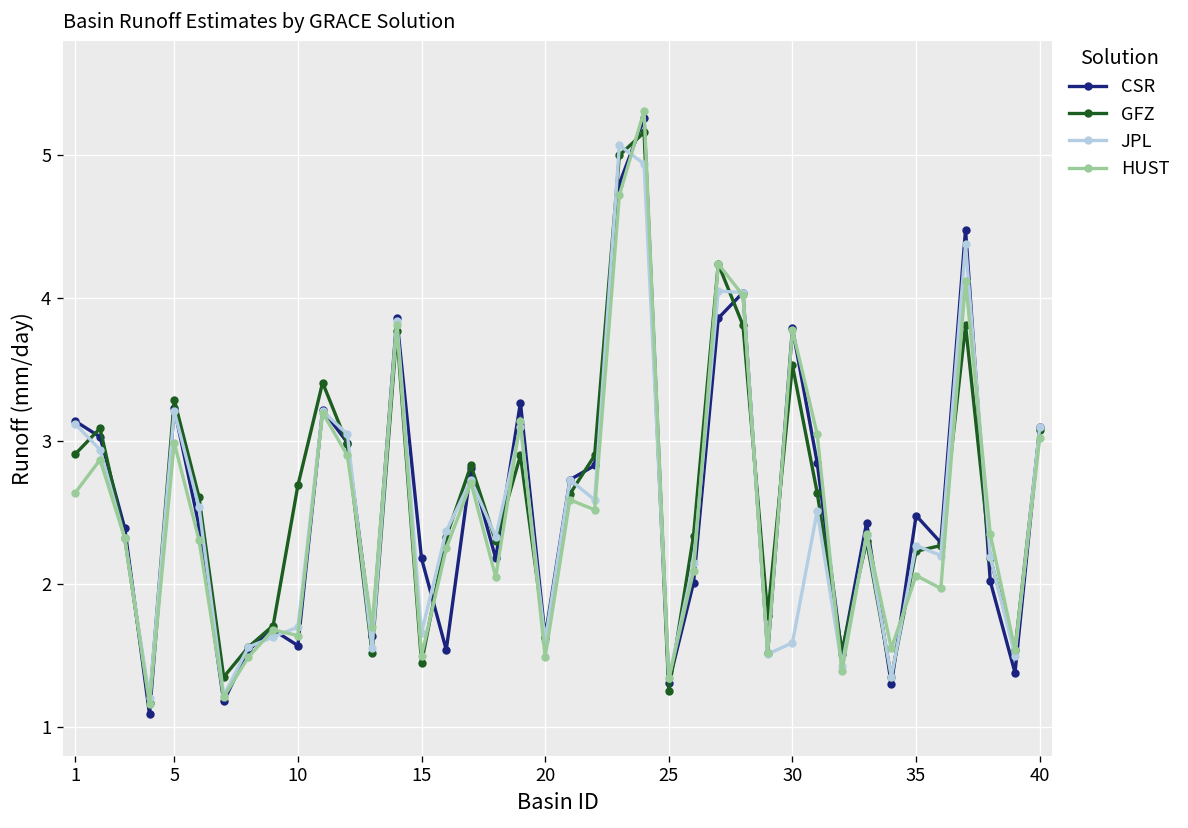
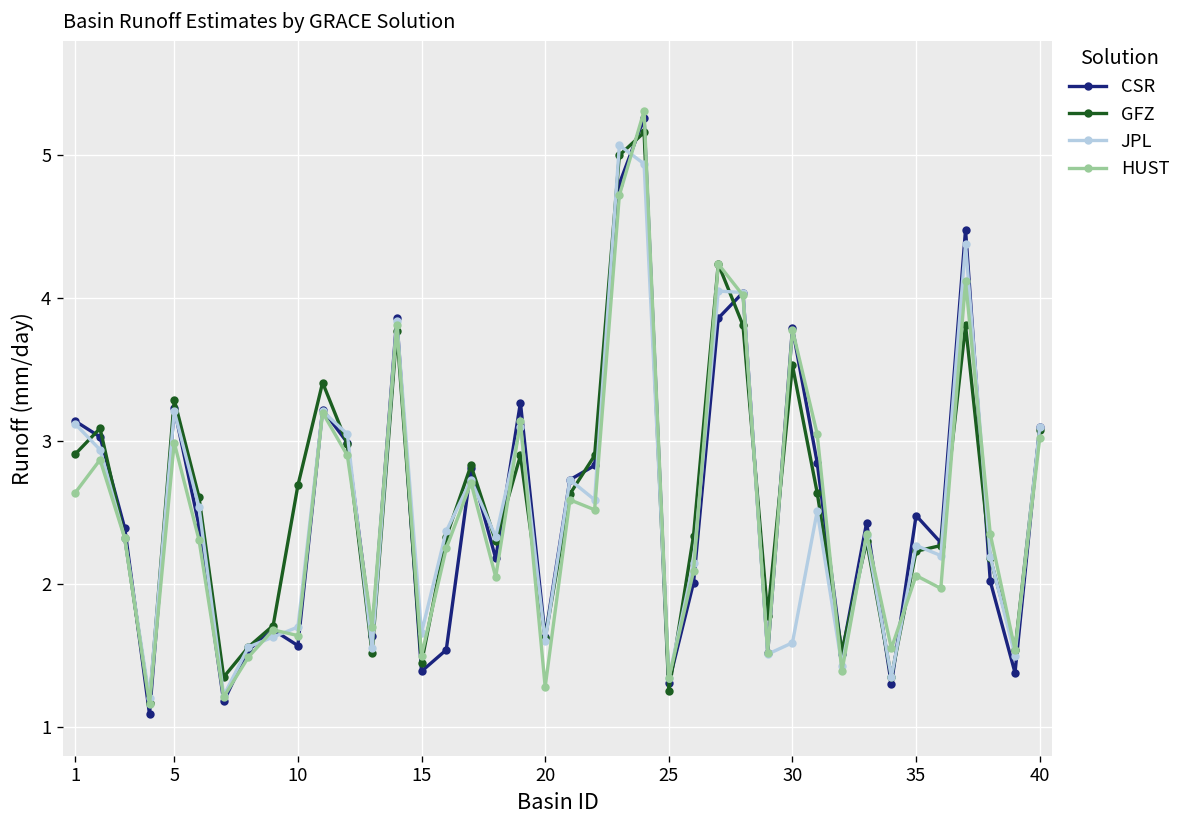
  {
    "CSR": {
      "10": 1.57,
-     "15": 2.18,
+     "15": 1.39,
      "25": 1.31,
      "35": 2.48
    },
    "GFZ": {
      "1": 2.91,
      "5": 3.29,
      "10": 2.69,
      "15": 1.45,
      "25": 1.25,
      "30": 3.53,
      "35": 2.23
    },
    "JPL": {
      "10": 1.70,
      "15": 1.66,
      "30": 1.59,
      "35": 2.27
    },
    "HUST": {
      "1": 2.64,
      "5": 2.99,
      "10": 1.64,
      "15": 1.50,
-     "20": 1.49,
+     "20": 1.28,
      "35": 2.06,
      "40": 3.02
    }
  }
